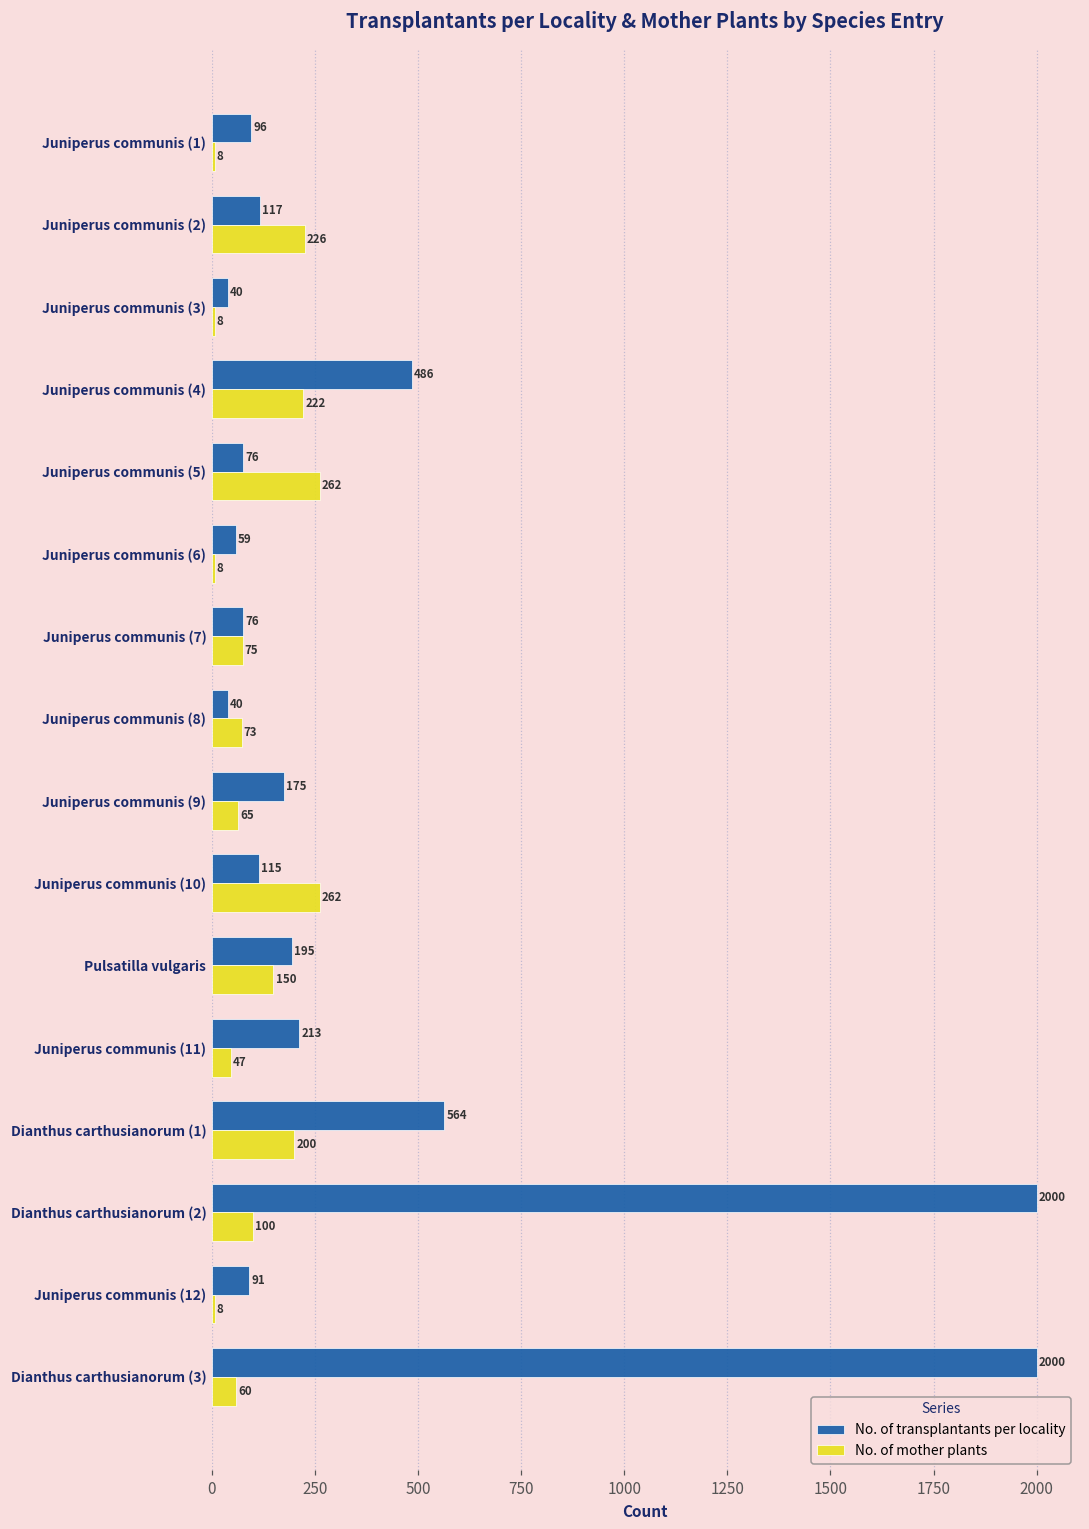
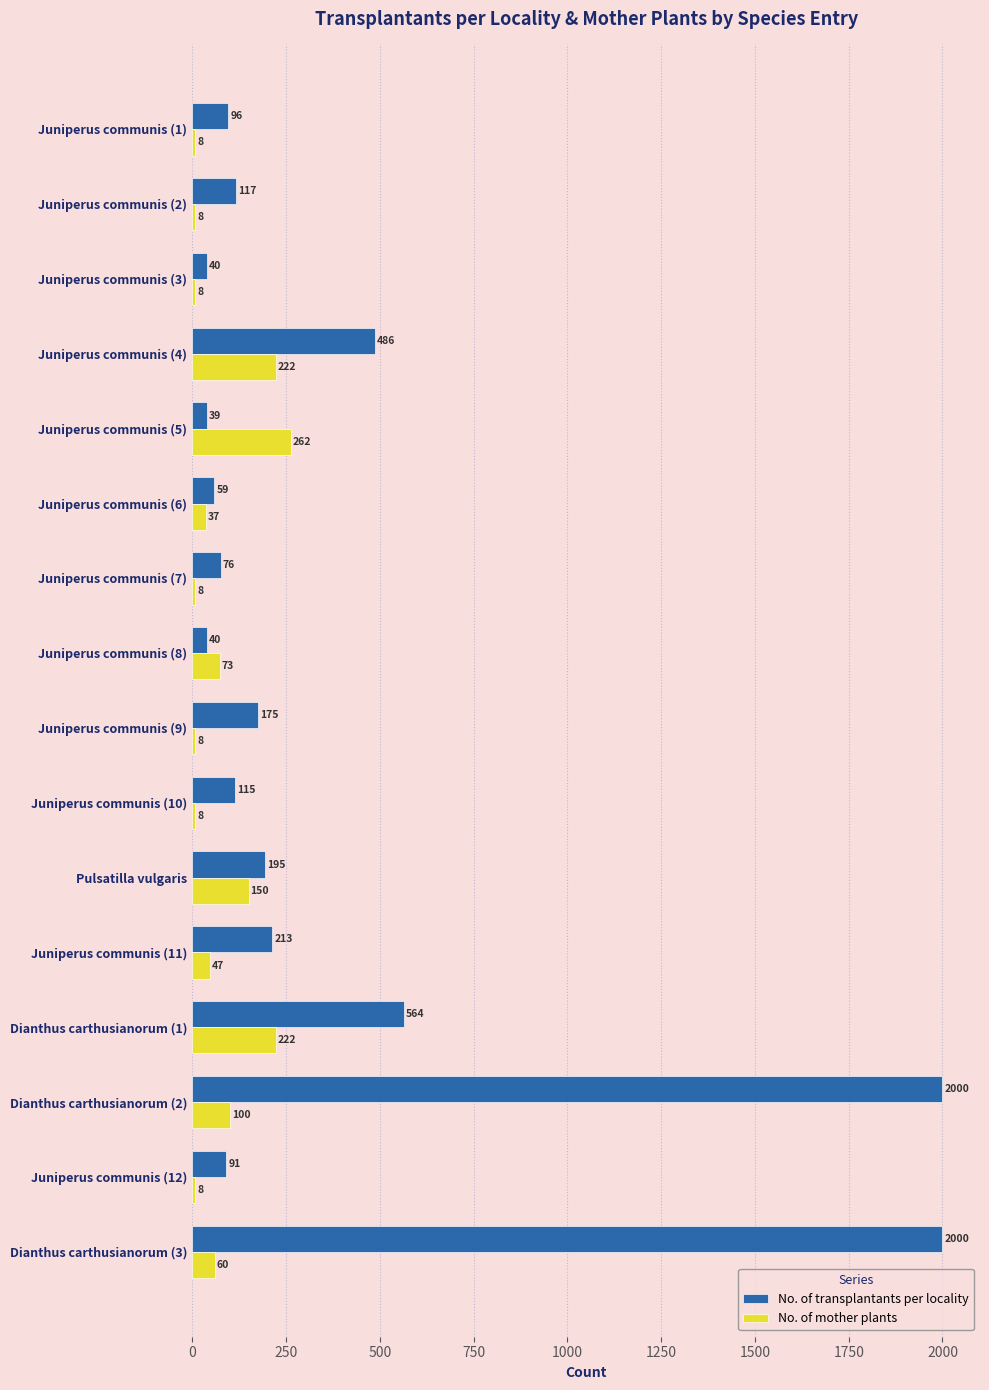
  {
    "No. of transplantants per locality": {
      "Juniperus communis (1)": 96,
      "Juniperus communis (2)": 117,
      "Juniperus communis (3)": 40,
      "Juniperus communis (4)": 486,
-     "Juniperus communis (5)": 76,
+     "Juniperus communis (5)": 39,
      "Juniperus communis (6)": 59,
      "Juniperus communis (7)": 76,
      "Juniperus communis (8)": 40,
      "Juniperus communis (9)": 175,
      "Juniperus communis (10)": 115,
      "Pulsatilla vulgaris": 195,
      "Juniperus communis (11)": 213,
      "Dianthus carthusianorum (1)": 564,
      "Dianthus carthusianorum (2)": 2000,
      "Juniperus communis (12)": 91,
      "Dianthus carthusianorum (3)": 2000
    },
    "No. of mother plants": {
      "Juniperus communis (1)": 8,
-     "Juniperus communis (2)": 226,
+     "Juniperus communis (2)": 8,
      "Juniperus communis (3)": 8,
      "Juniperus communis (4)": 222,
      "Juniperus communis (5)": 262,
-     "Juniperus communis (6)": 8,
-     "Juniperus communis (7)": 75,
+     "Juniperus communis (6)": 37,
+     "Juniperus communis (7)": 8,
      "Juniperus communis (8)": 73,
-     "Juniperus communis (9)": 65,
-     "Juniperus communis (10)": 262,
+     "Juniperus communis (9)": 8,
+     "Juniperus communis (10)": 8,
      "Pulsatilla vulgaris": 150,
      "Juniperus communis (11)": 47,
-     "Dianthus carthusianorum (1)": 200,
+     "Dianthus carthusianorum (1)": 222,
      "Dianthus carthusianorum (2)": 100,
      "Juniperus communis (12)": 8,
      "Dianthus carthusianorum (3)": 60
    }
  }
